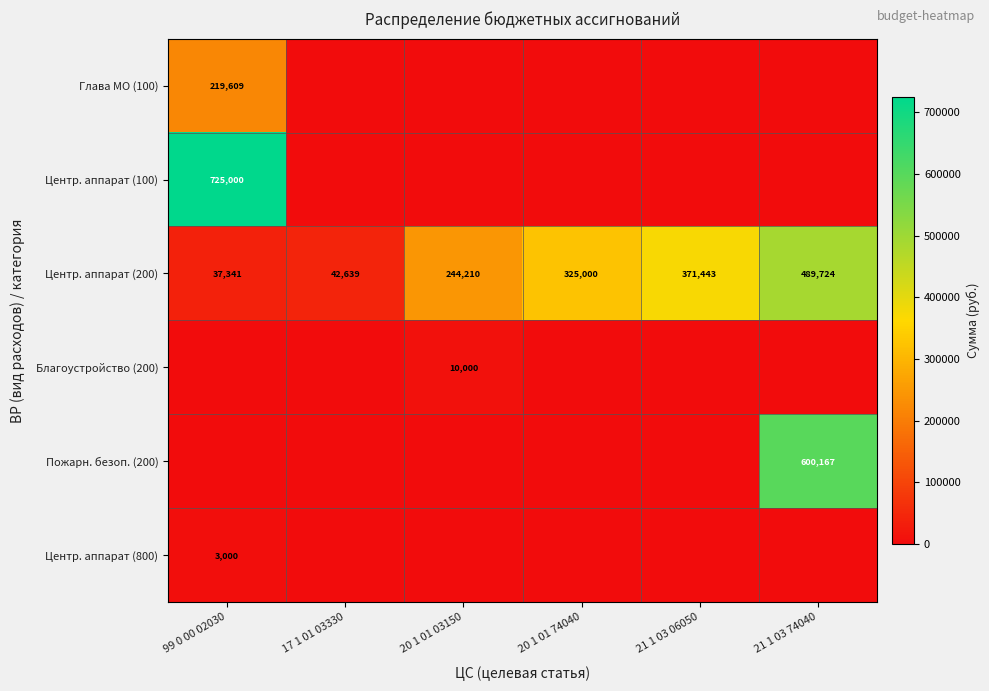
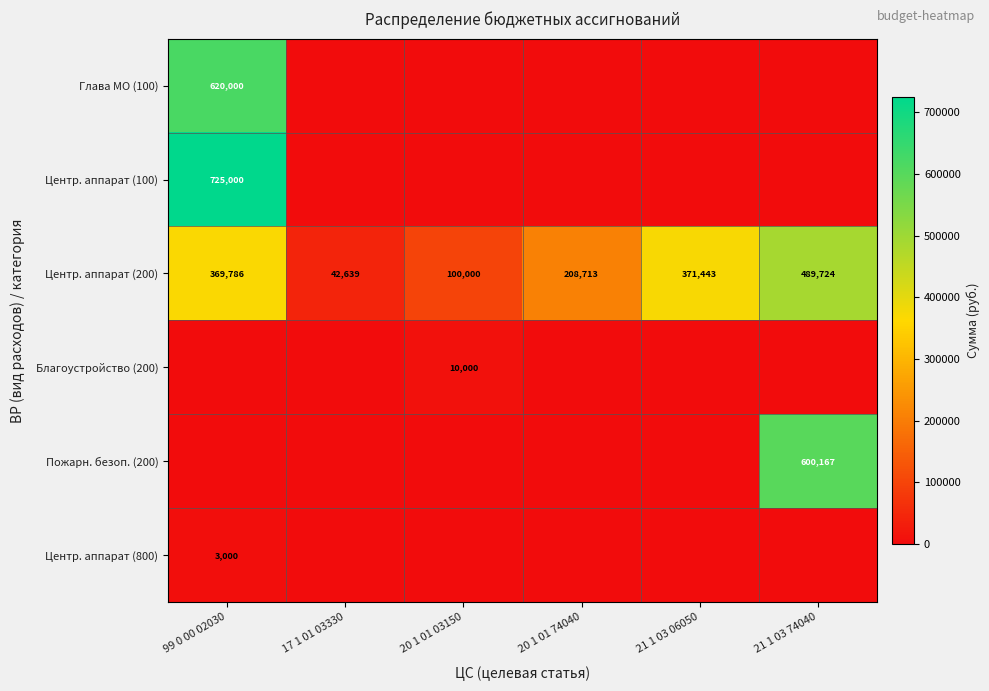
  {
    "Глава МО (100)": {
-     "99 0 00 02030": "219,609"
+     "99 0 00 02030": "620,000"
    },
    "Центр. аппарат (100)": {
      "99 0 00 02030": "725,000"
    },
    "Центр. аппарат (200)": {
-     "99 0 00 02030": "37,341",
+     "99 0 00 02030": "369,786",
      "17 1 01 03330": "42,639",
-     "20 1 01 03150": "244,210",
-     "20 1 01 74040": "325,000",
+     "20 1 01 03150": "100,000",
+     "20 1 01 74040": "208,713",
      "21 1 03 06050": "371,443",
      "21 1 03 74040": "489,724"
    },
    "Благоустройство (200)": {
      "20 1 01 03150": "10,000"
    },
    "Пожарн. безоп. (200)": {
      "21 1 03 74040": "600,167"
    },
    "Центр. аппарат (800)": {
      "99 0 00 02030": "3,000"
    }
  }
